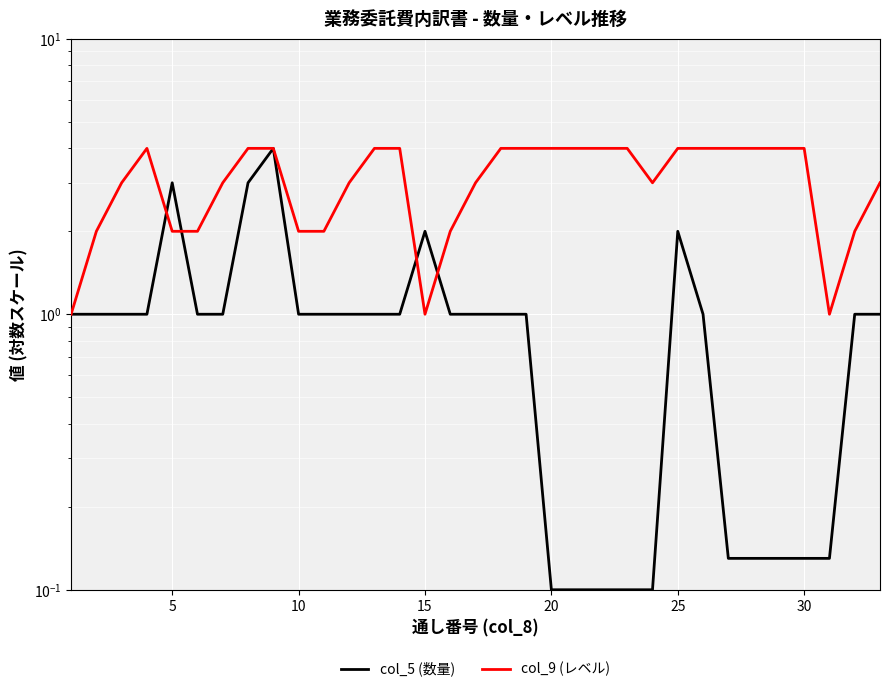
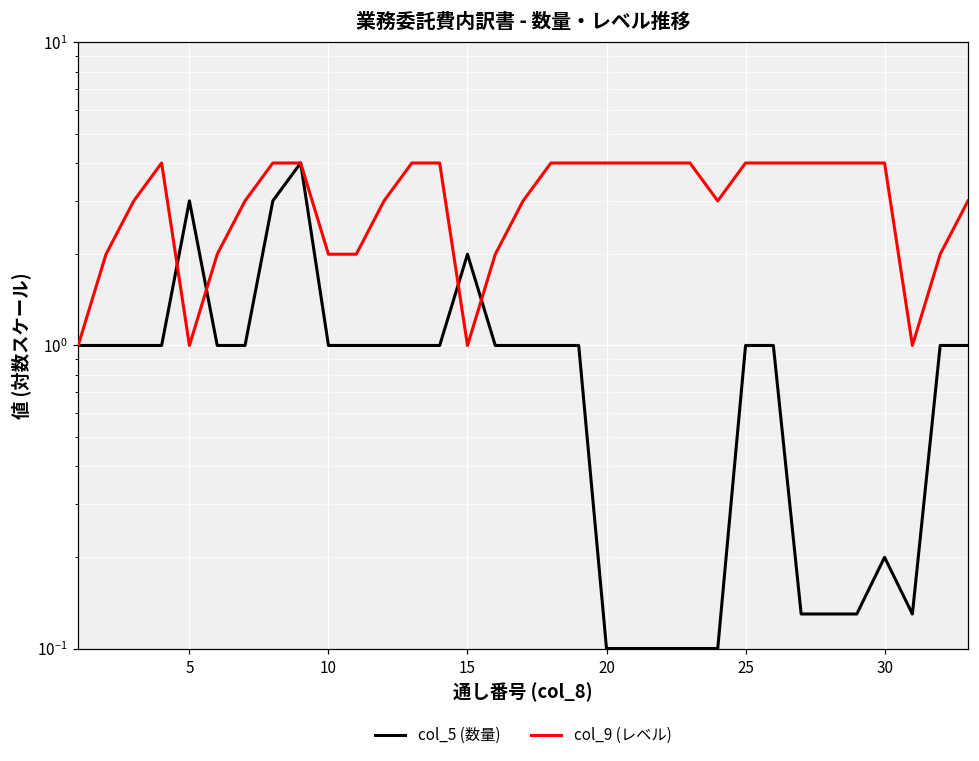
  {
    "col_5 (数量)": {
      "5": 3.0,
      "10": 1.00,
      "15": 2.0,
      "20": 0.10,
-     "25": 2,
-     "30": 0.13
+     "25": 1,
+     "30": 0.20
    },
    "col_9 (レベル)": {
-     "5": 2,
+     "5": 1,
      "10": 2,
      "15": 1,
      "20": 4,
      "25": 4,
      "30": 4
    }
  }
